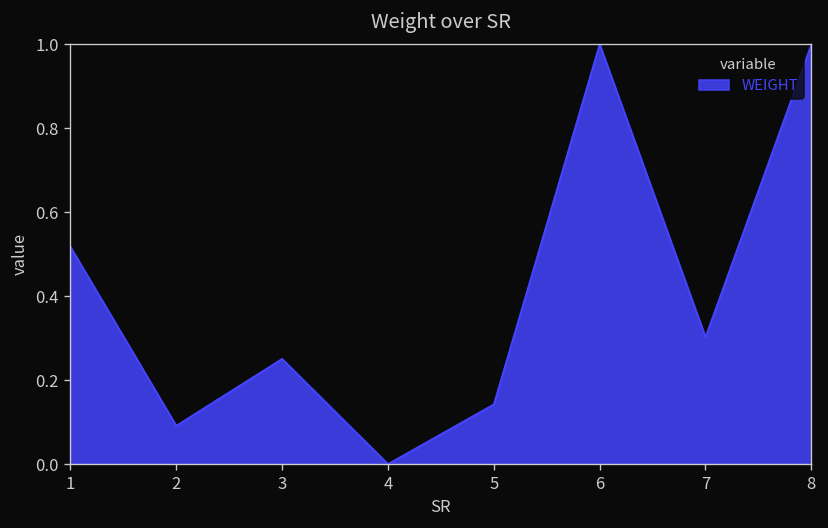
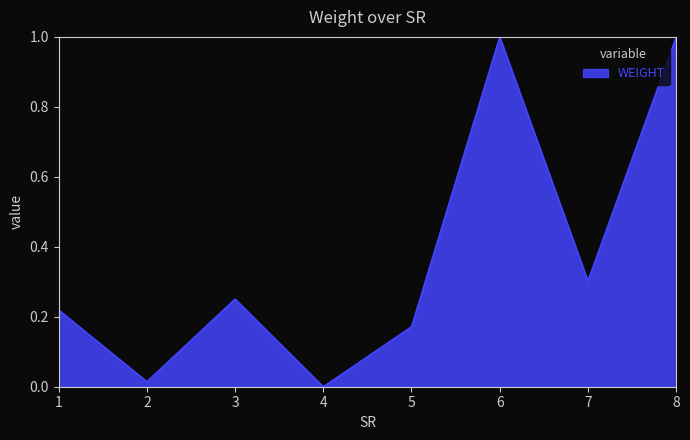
  {
-   "1": 0.52,
-   "2": 0.09,
+   "1": 0.22,
+   "2": 0.01,
    "3": 0.25,
    "4": 0.00,
-   "5": 0.14,
+   "5": 0.17,
    "6": 1.00,
    "7": 0.30,
    "8": 1.00
  }
